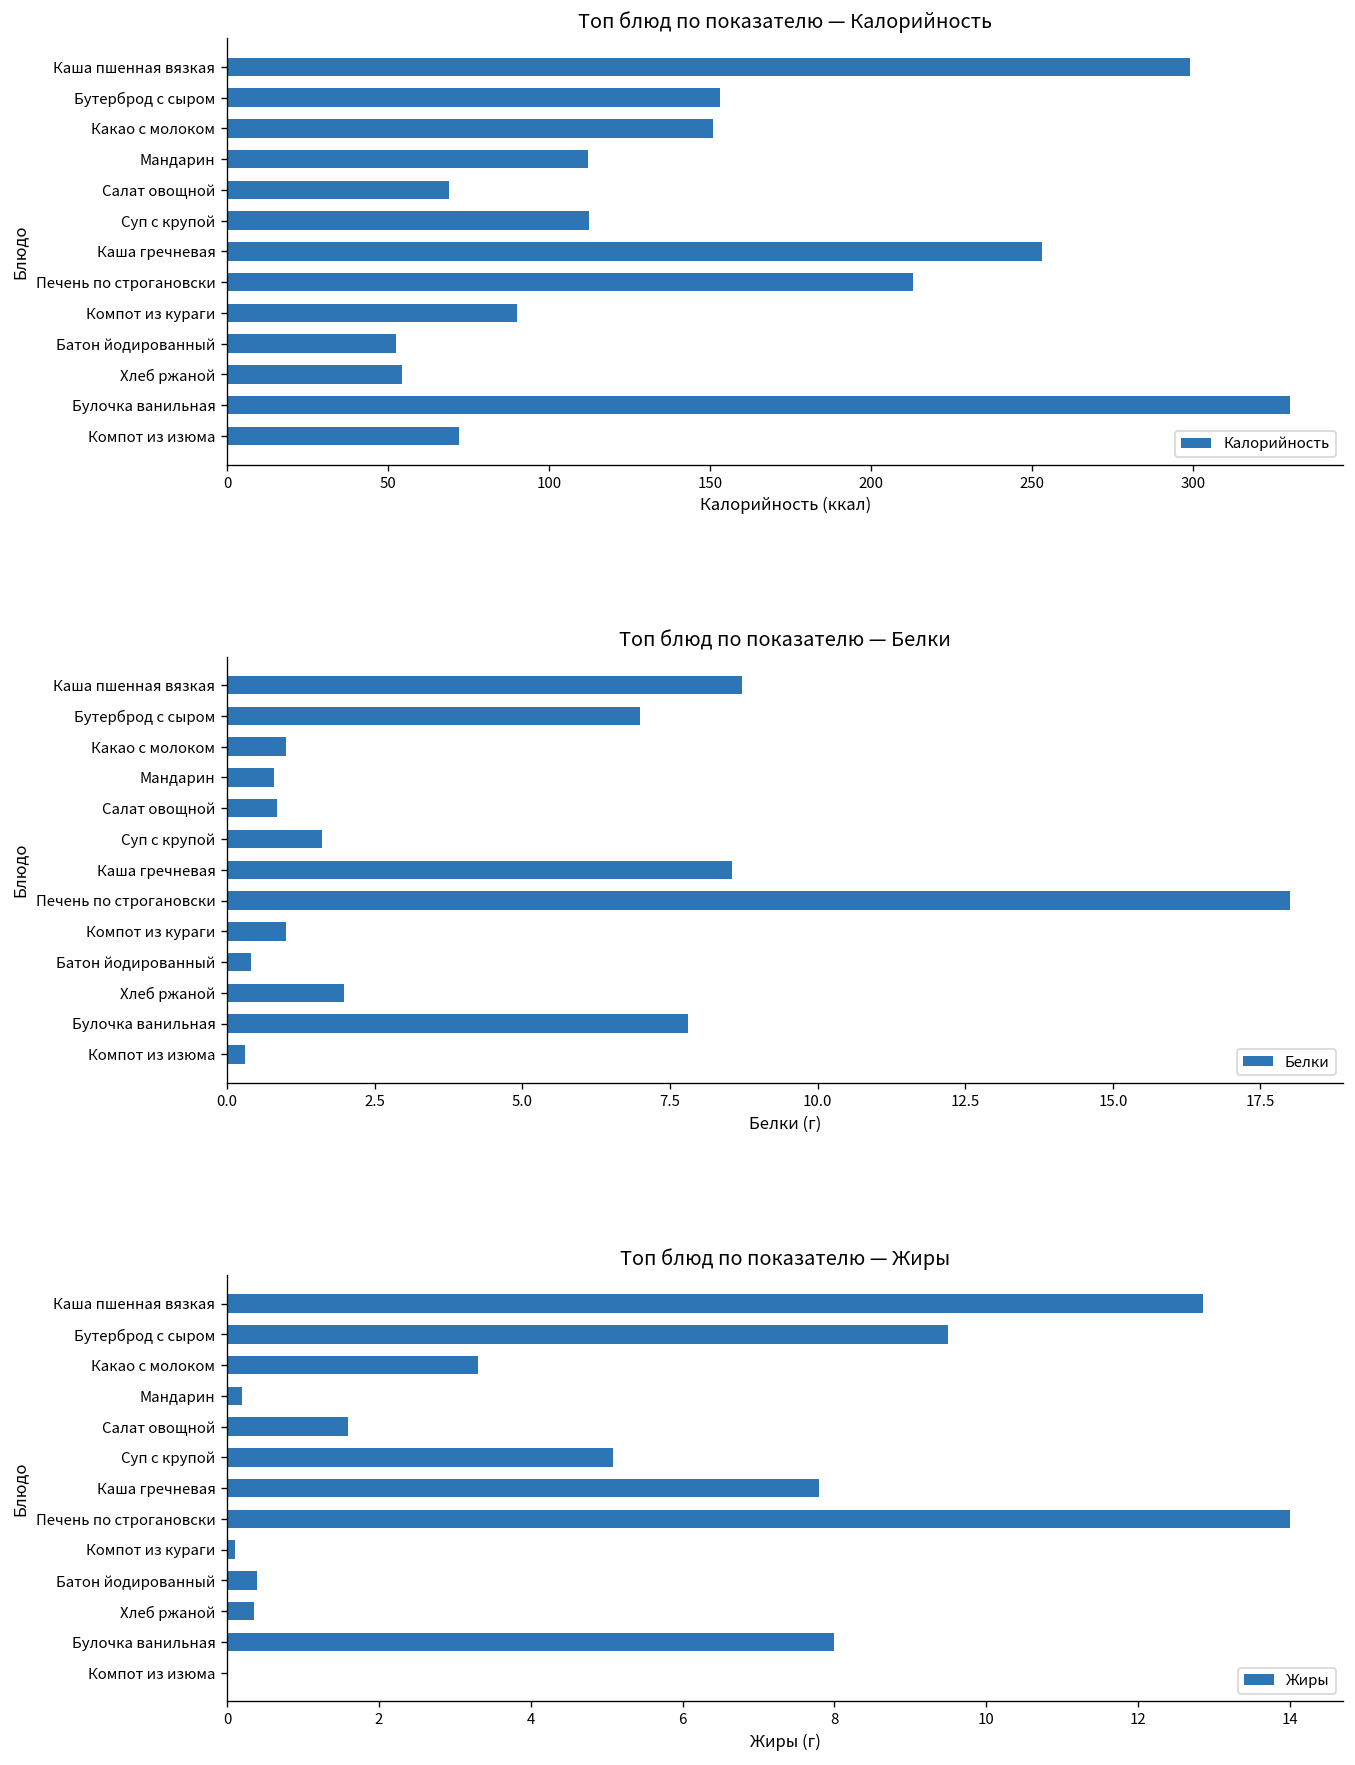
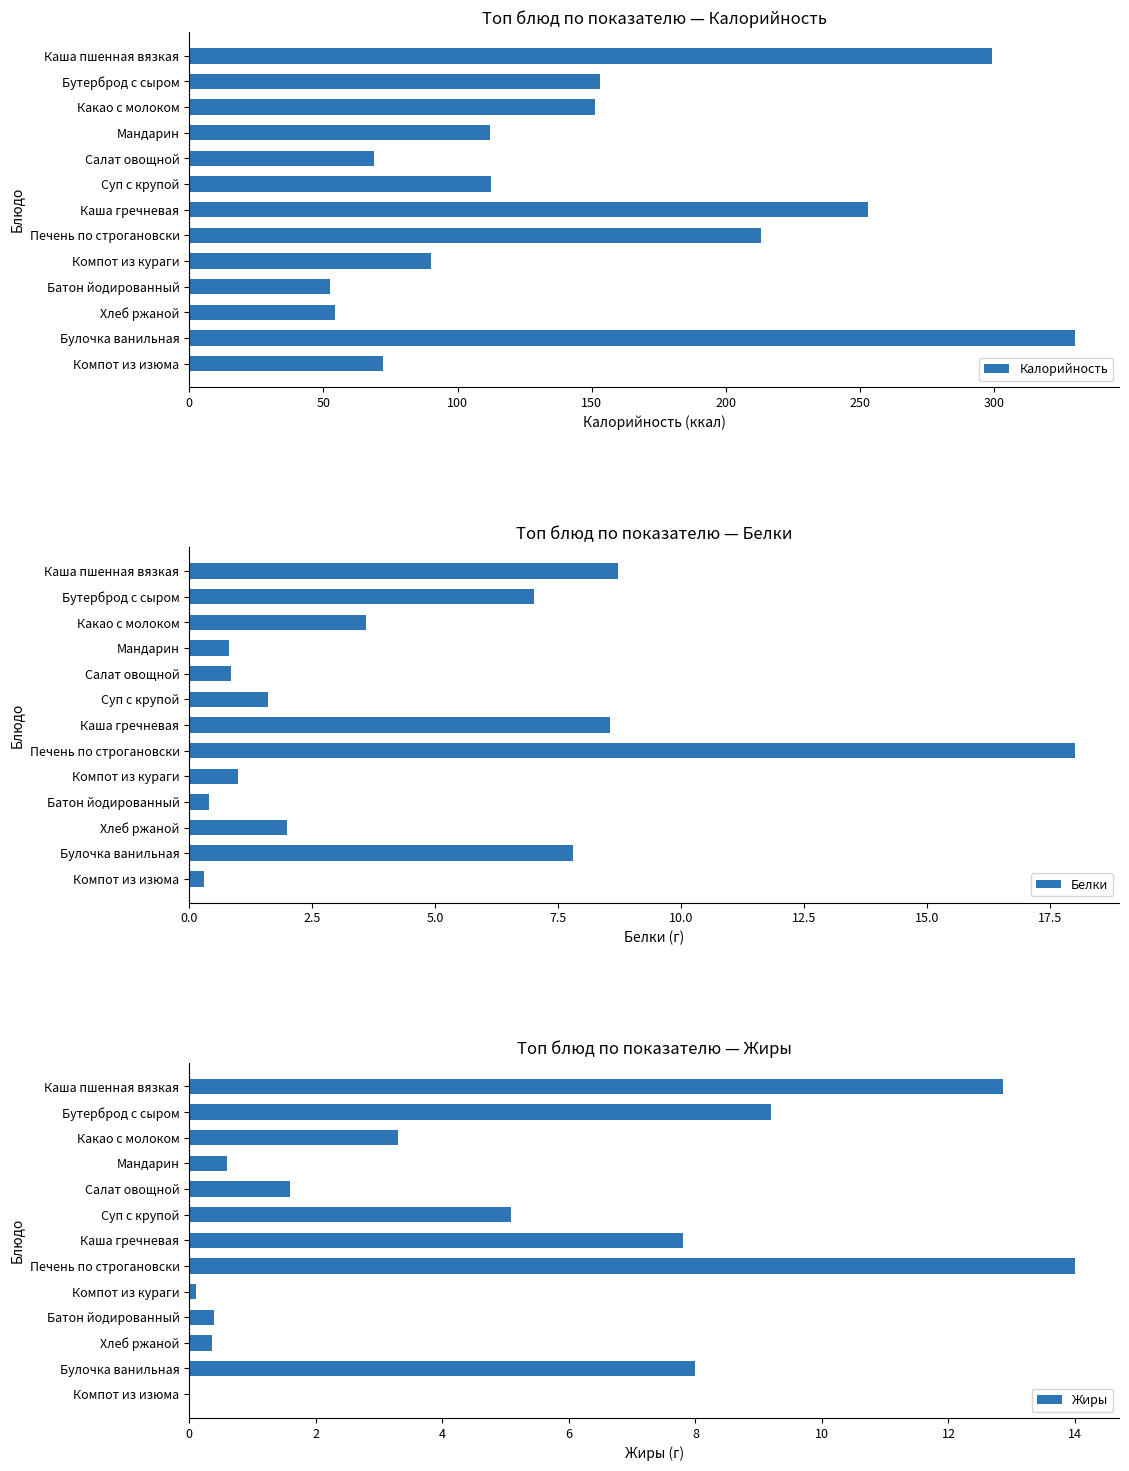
  {
    "Топ блюд по показателю — Калорийность": {
      "Каша пшенная вязкая": 299,
      "Бутерброд с сыром": 153,
      "Какао с молоком": 151,
      "Мандарин": 112,
      "Салат овощной": 69,
      "Суп с крупой": 113,
      "Каша гречневая": 253,
      "Печень по строгановски": 213,
      "Компот из кураги": 90,
      "Батон йодированный": 52,
      "Хлеб ржаной": 54,
      "Булочка ванильная": 330,
      "Компот из изюма": 72
    },
    "Топ блюд по показателю — Белки": {
      "Каша пшенная вязкая": 8.7,
      "Бутерброд с сыром": 7.0,
-     "Какао с молоком": 1.0,
+     "Какао с молоком": 3.6,
      "Мандарин": 0.8,
      "Салат овощной": 0.9,
      "Суп с крупой": 1.6,
      "Каша гречневая": 8.6,
      "Печень по строгановски": 18.0,
      "Компот из кураги": 1.0,
      "Батон йодированный": 0.4,
      "Хлеб ржаной": 2.0,
      "Булочка ванильная": 7.8,
      "Компот из изюма": 0.3
    },
    "Топ блюд по показателю — Жиры": {
      "Каша пшенная вязкая": 12.9,
-     "Бутерброд с сыром": 9.5,
+     "Бутерброд с сыром": 9.2,
      "Какао с молоком": 3.3,
-     "Мандарин": 0.2,
+     "Мандарин": 0.6,
      "Салат овощной": 1.6,
      "Суп с крупой": 5.1,
      "Каша гречневая": 7.8,
      "Печень по строгановски": 14.0,
      "Компот из кураги": 0.1,
      "Батон йодированный": 0.4,
      "Хлеб ржаной": 0.4,
      "Булочка ванильная": 8.0
    }
  }
